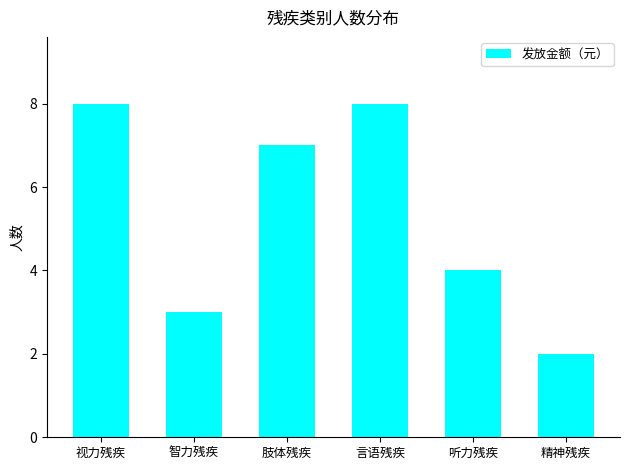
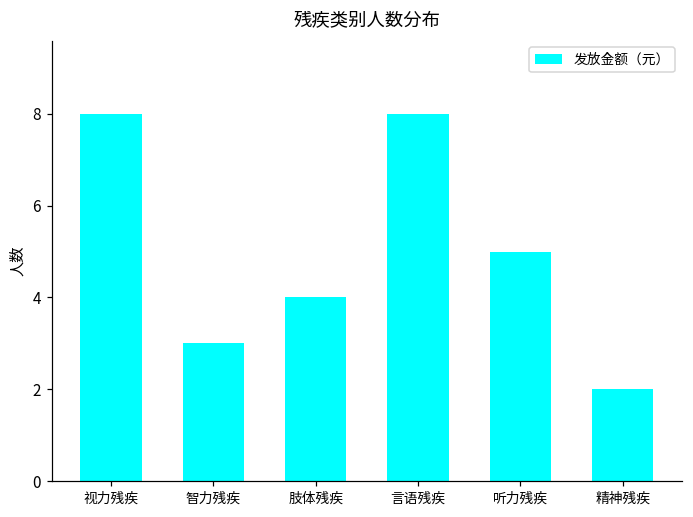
  {
    "视力残疾": 8,
    "智力残疾": 3,
-   "肢体残疾": 7,
+   "肢体残疾": 4,
    "言语残疾": 8,
-   "听力残疾": 4,
+   "听力残疾": 5,
    "精神残疾": 2
  }
